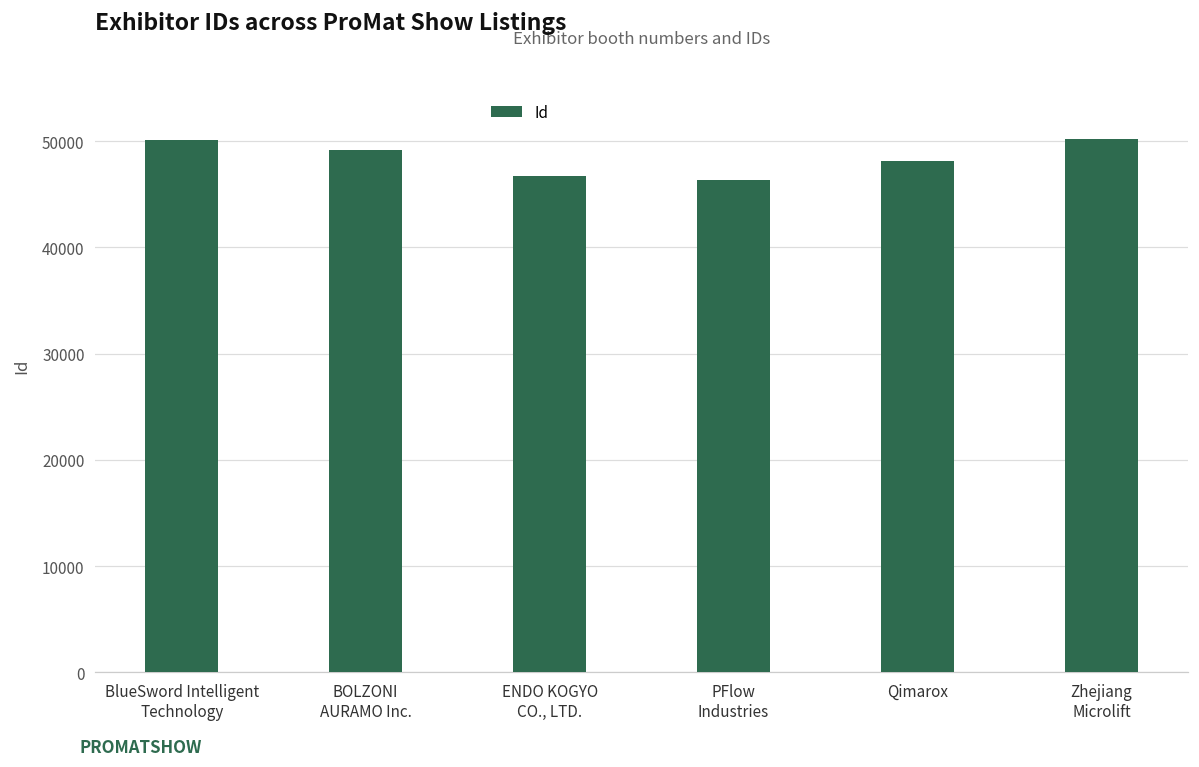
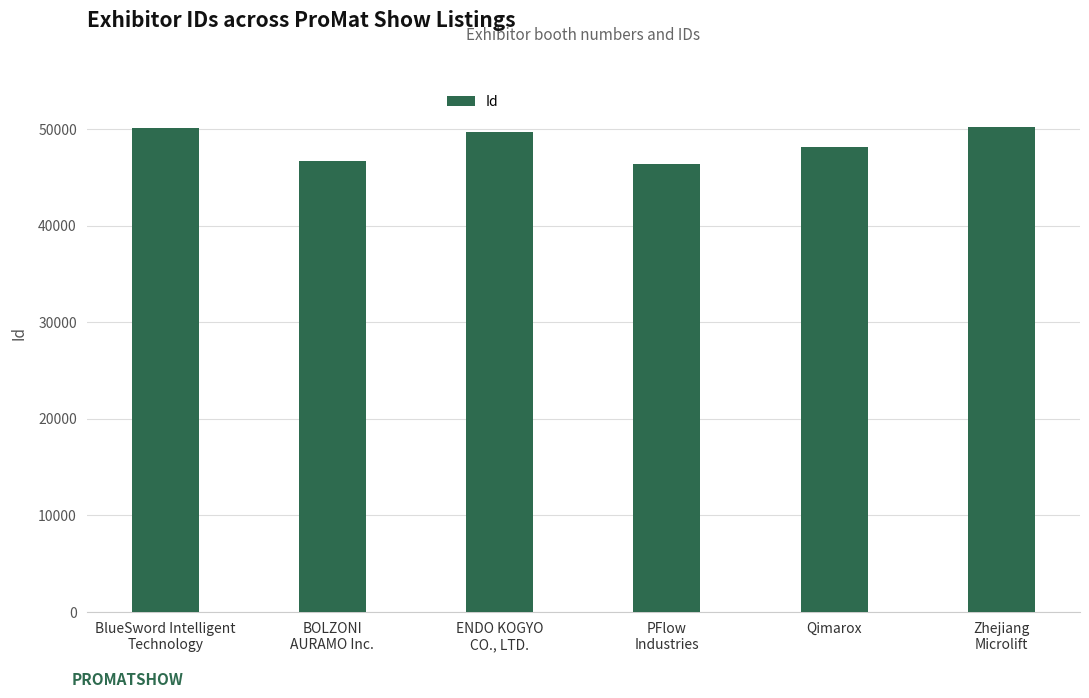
  {
    "BlueSword Intelligent Technology": 50000,
-   "BOLZONI AURAMO Inc.": 49000,
-   "ENDO KOGYO CO., LTD.": 47000,
+   "BOLZONI AURAMO Inc.": 47000,
+   "ENDO KOGYO CO., LTD.": 50000,
    "PFlow Industries": 46000,
    "Qimarox": 48000,
    "Zhejiang Microlift": 50000
  }
